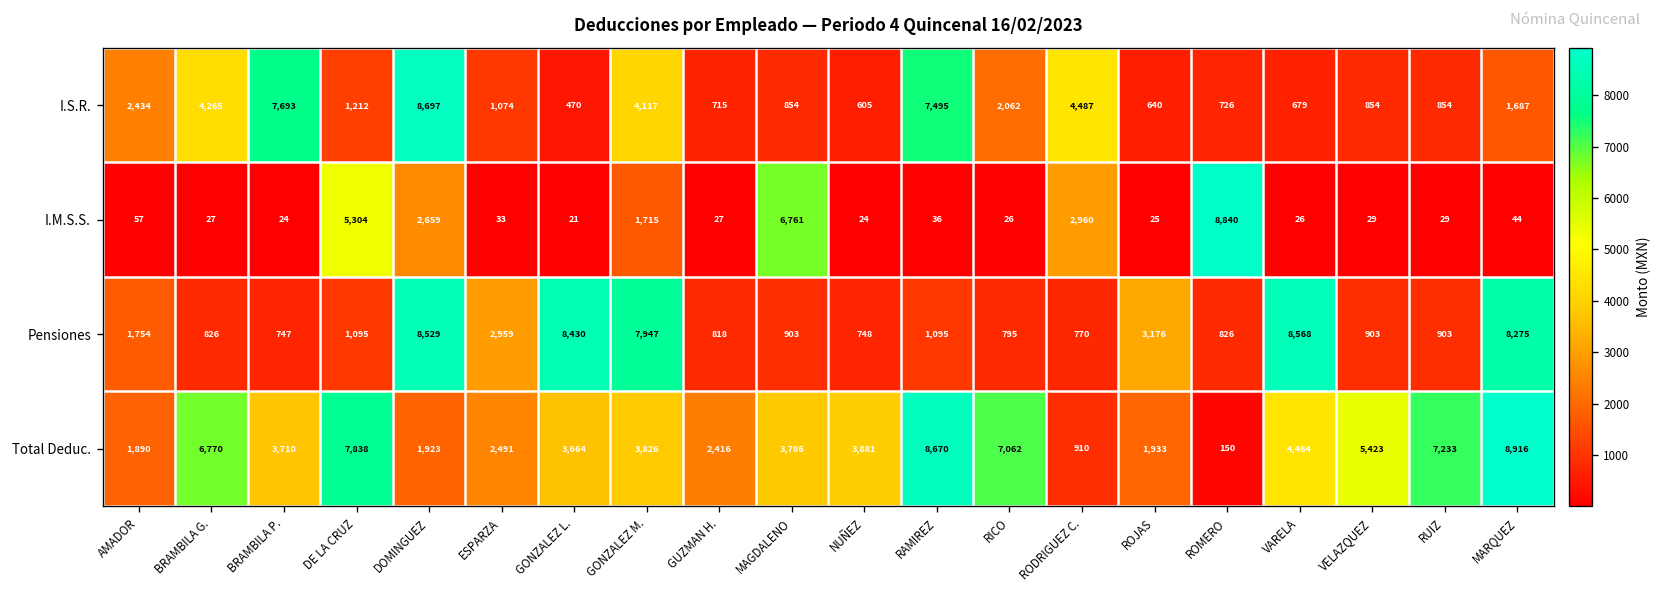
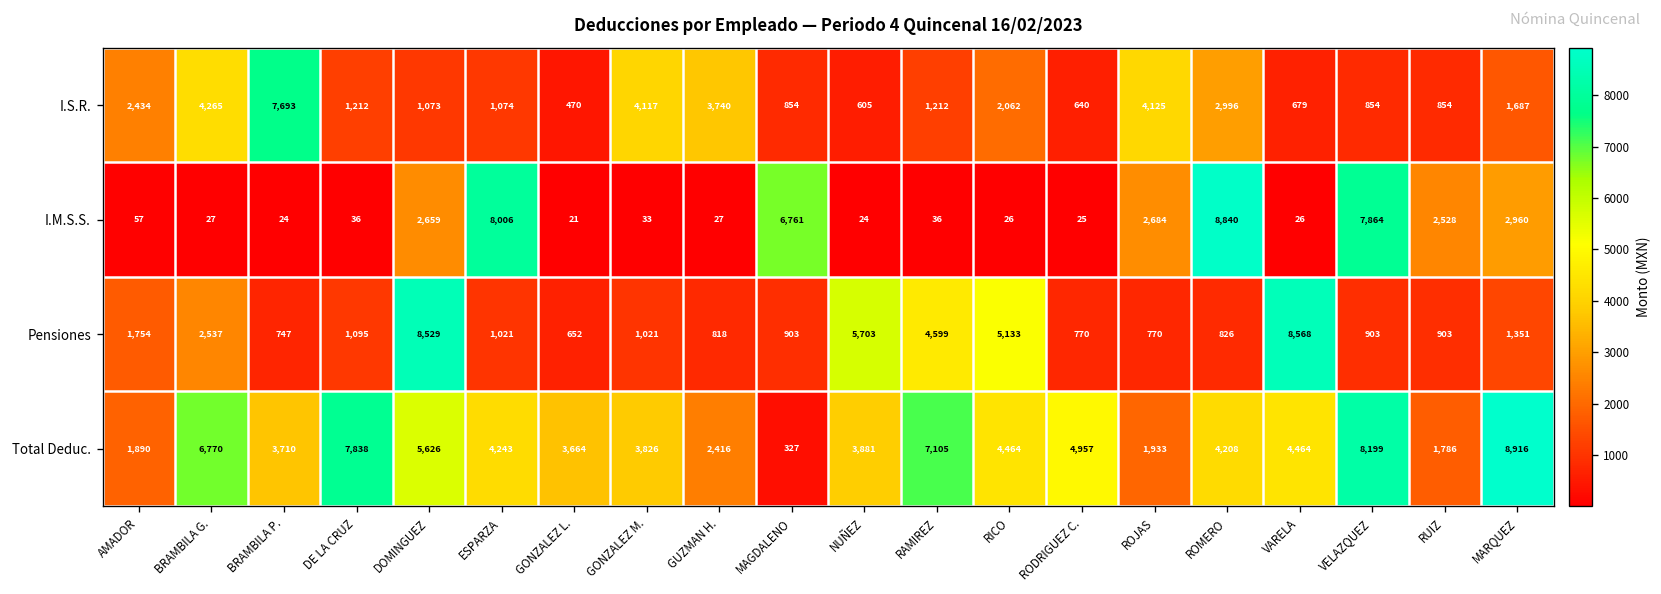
  {
    "I.S.R.": {
      "AMADOR": "2,434",
      "BRAMBILA G.": "4,265",
      "BRAMBILA P.": "7,693",
      "DE LA CRUZ": "1,212",
-     "DOMINGUEZ": "8,697",
+     "DOMINGUEZ": "1,073",
      "ESPARZA": "1,074",
      "GONZALEZ L.": "470",
      "GONZALEZ M.": "4,117",
-     "GUZMAN H.": "715",
+     "GUZMAN H.": "3,740",
      "MAGDALENO": "854",
      "NUÑEZ": "605",
-     "RAMIREZ": "7,495",
+     "RAMIREZ": "1,212",
      "RICO": "2,062",
-     "RODRIGUEZ C.": "4,487",
-     "ROJAS": "640",
-     "ROMERO": "726",
+     "RODRIGUEZ C.": "640",
+     "ROJAS": "4,125",
+     "ROMERO": "2,996",
      "VARELA": "679",
      "VELAZQUEZ": "854",
      "RUIZ": "854",
      "MARQUEZ": "1,687"
    },
    "I.M.S.S.": {
      "AMADOR": "57",
      "BRAMBILA G.": "27",
      "BRAMBILA P.": "24",
-     "DE LA CRUZ": "5,304",
+     "DE LA CRUZ": "36",
      "DOMINGUEZ": "2,659",
-     "ESPARZA": "33",
+     "ESPARZA": "8,006",
      "GONZALEZ L.": "21",
-     "GONZALEZ M.": "1,715",
+     "GONZALEZ M.": "33",
      "GUZMAN H.": "27",
      "MAGDALENO": "6,761",
      "NUÑEZ": "24",
      "RAMIREZ": "36",
      "RICO": "26",
-     "RODRIGUEZ C.": "2,960",
-     "ROJAS": "25",
+     "RODRIGUEZ C.": "25",
+     "ROJAS": "2,684",
      "ROMERO": "8,840",
      "VARELA": "26",
-     "VELAZQUEZ": "29",
-     "RUIZ": "29",
-     "MARQUEZ": "44"
+     "VELAZQUEZ": "7,864",
+     "RUIZ": "2,528",
+     "MARQUEZ": "2,960"
    },
    "Pensiones": {
      "AMADOR": "1,754",
-     "BRAMBILA G.": "826",
+     "BRAMBILA G.": "2,537",
      "BRAMBILA P.": "747",
      "DE LA CRUZ": "1,095",
      "DOMINGUEZ": "8,529",
-     "ESPARZA": "2,959",
-     "GONZALEZ L.": "8,430",
-     "GONZALEZ M.": "7,947",
+     "ESPARZA": "1,021",
+     "GONZALEZ L.": "652",
+     "GONZALEZ M.": "1,021",
      "GUZMAN H.": "818",
      "MAGDALENO": "903",
-     "NUÑEZ": "748",
-     "RAMIREZ": "1,095",
-     "RICO": "795",
+     "NUÑEZ": "5,703",
+     "RAMIREZ": "4,599",
+     "RICO": "5,133",
      "RODRIGUEZ C.": "770",
-     "ROJAS": "3,176",
+     "ROJAS": "770",
      "ROMERO": "826",
      "VARELA": "8,568",
      "VELAZQUEZ": "903",
      "RUIZ": "903",
-     "MARQUEZ": "8,275"
+     "MARQUEZ": "1,351"
    },
    "Total Deduc.": {
      "AMADOR": "1,890",
      "BRAMBILA G.": "6,770",
      "BRAMBILA P.": "3,710",
      "DE LA CRUZ": "7,838",
-     "DOMINGUEZ": "1,923",
-     "ESPARZA": "2,491",
+     "DOMINGUEZ": "5,626",
+     "ESPARZA": "4,243",
      "GONZALEZ L.": "3,664",
      "GONZALEZ M.": "3,826",
      "GUZMAN H.": "2,416",
-     "MAGDALENO": "3,786",
+     "MAGDALENO": "327",
      "NUÑEZ": "3,881",
-     "RAMIREZ": "8,670",
-     "RICO": "7,062",
-     "RODRIGUEZ C.": "910",
+     "RAMIREZ": "7,105",
+     "RICO": "4,464",
+     "RODRIGUEZ C.": "4,957",
      "ROJAS": "1,933",
-     "ROMERO": "150",
+     "ROMERO": "4,208",
      "VARELA": "4,464",
-     "VELAZQUEZ": "5,423",
-     "RUIZ": "7,233",
+     "VELAZQUEZ": "8,199",
+     "RUIZ": "1,786",
      "MARQUEZ": "8,916"
    }
  }
